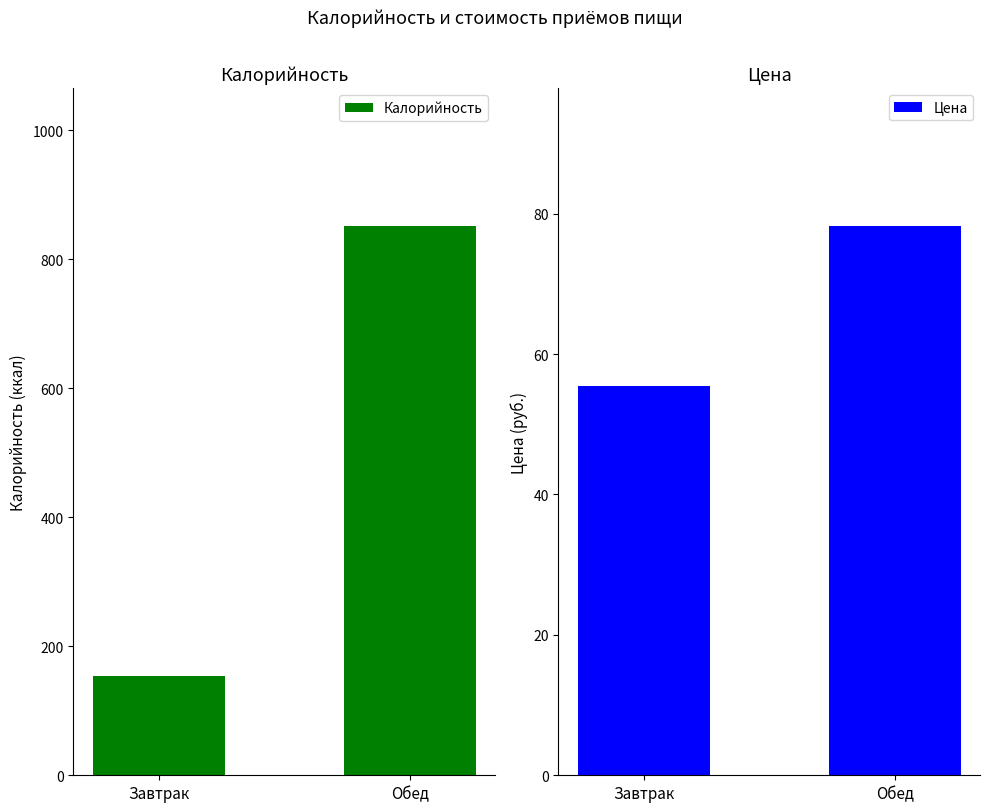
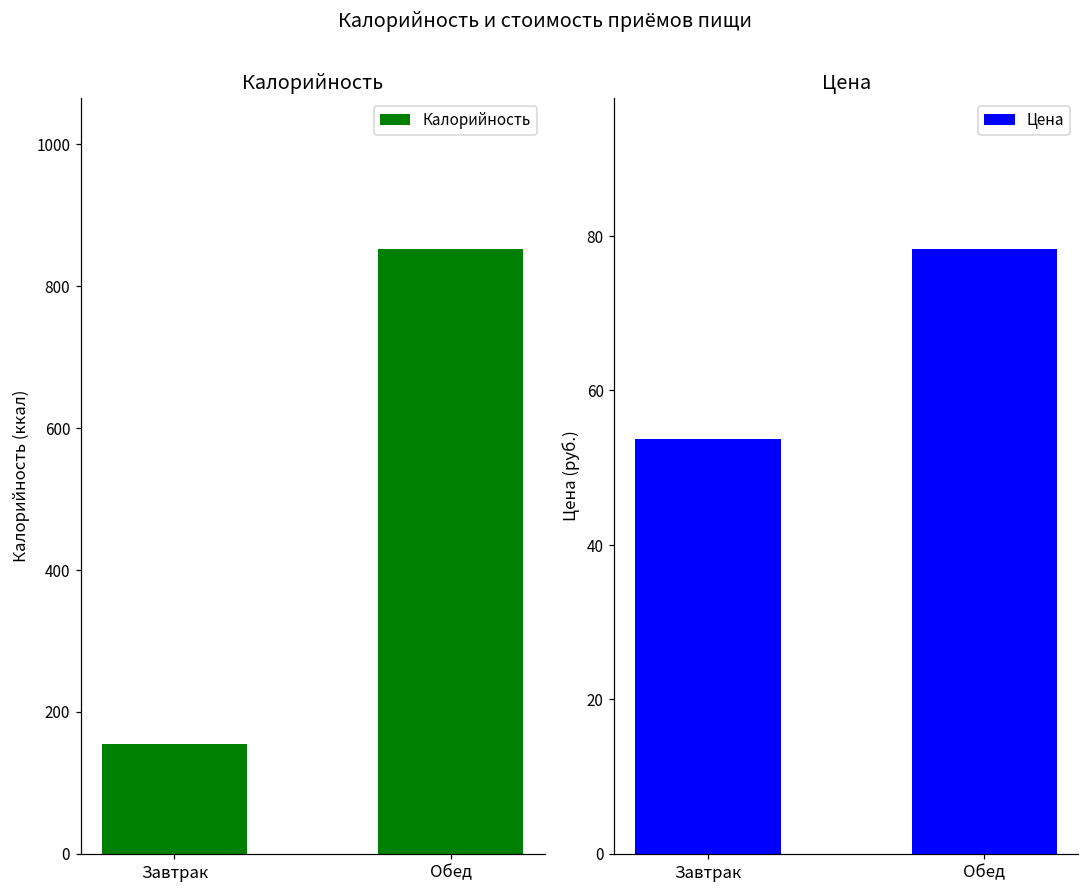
  {
    "Калорийность": {
      "Завтрак": 150,
      "Обед": 850
    },
    "Цена": {
-     "Завтрак": 55,
+     "Завтрак": 54,
      "Обед": 78
    }
  }
